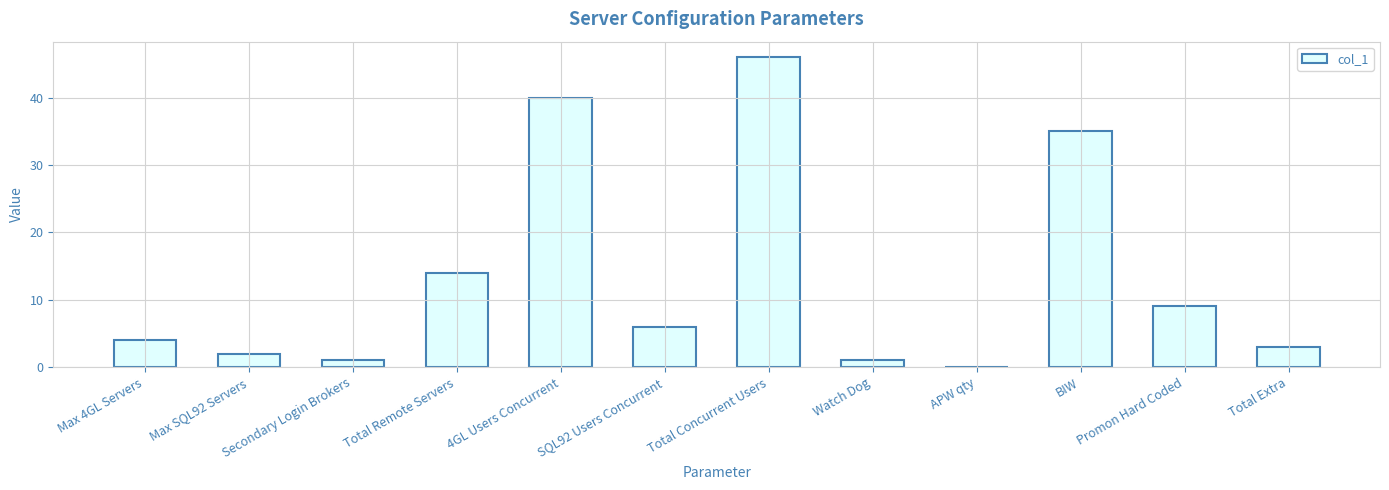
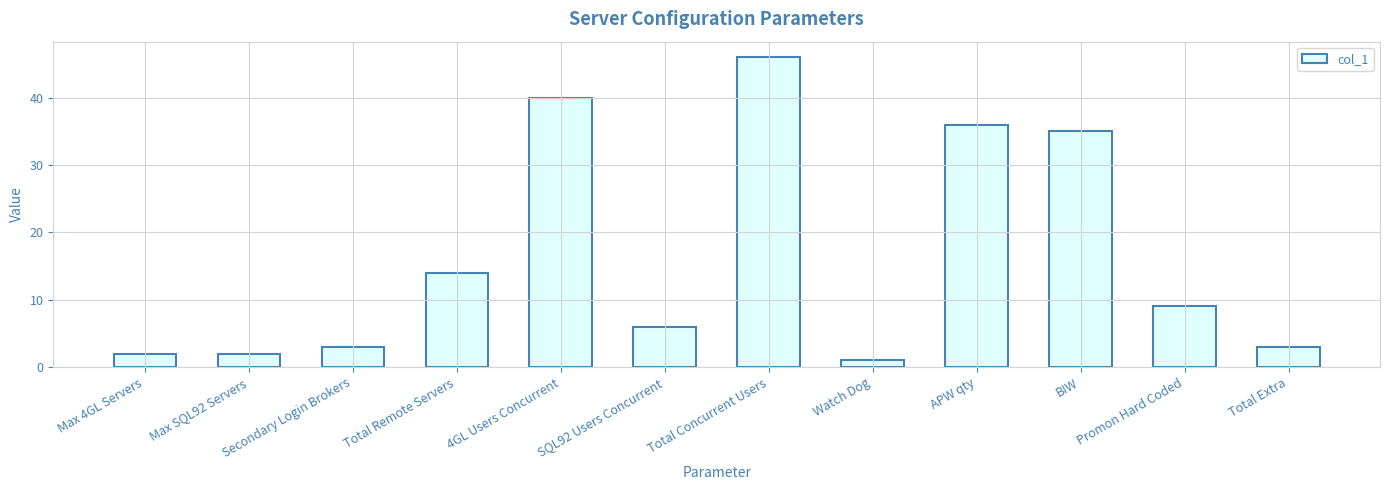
  {
-   "Max 4GL Servers": 4,
+   "Max 4GL Servers": 2,
    "Max SQL92 Servers": 2,
-   "Secondary Login Brokers": 1,
+   "Secondary Login Brokers": 3,
    "Total Remote Servers": 14,
    "4GL Users Concurrent": 40,
    "SQL92 Users Concurrent": 6,
    "Total Concurrent Users": 46,
    "Watch Dog": 1,
-   "APW qty": 0,
+   "APW qty": 36,
    "BIW": 35,
    "Promon Hard Coded": 9,
    "Total Extra": 3
  }
